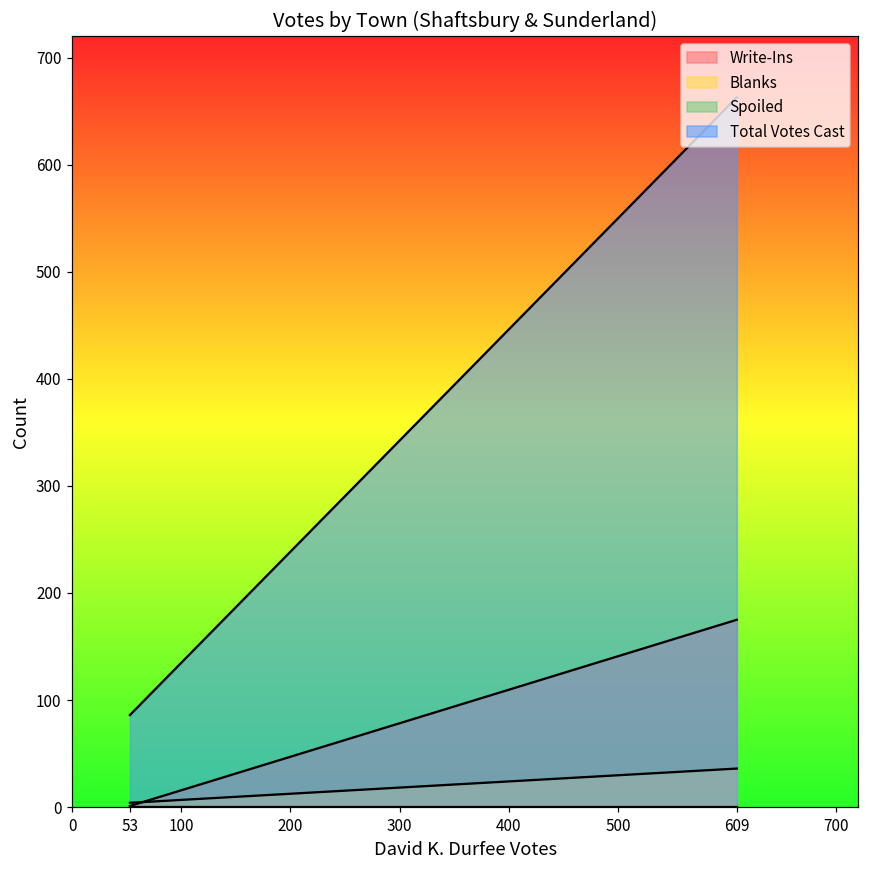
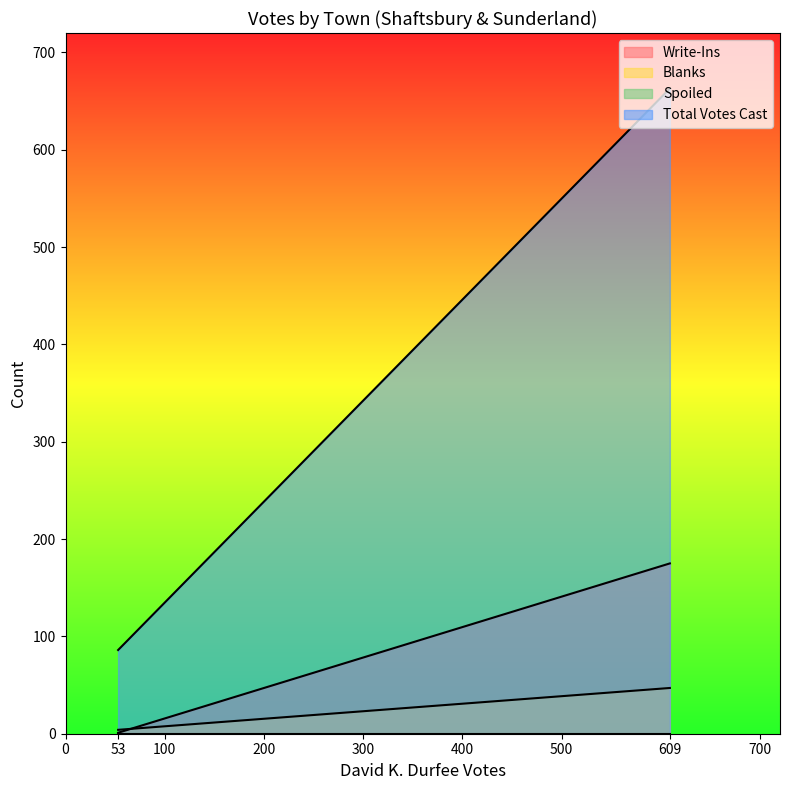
  {
    "Write-Ins": {
      "609": 180
    },
    "Blanks": {
      "53": 0,
-     "609": 40
+     "609": 50
    },
    "Spoiled": {
      "609": 0
    },
    "Total Votes Cast": {
      "53": 90
    }
  }
